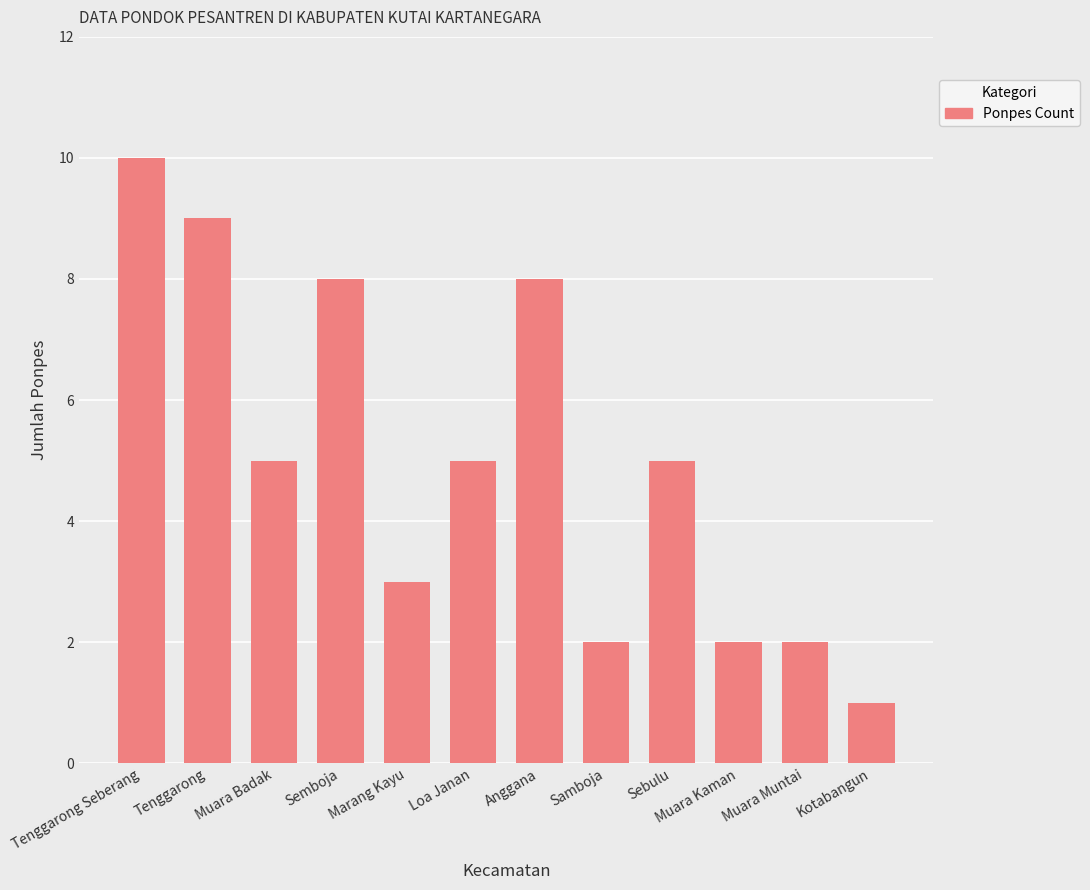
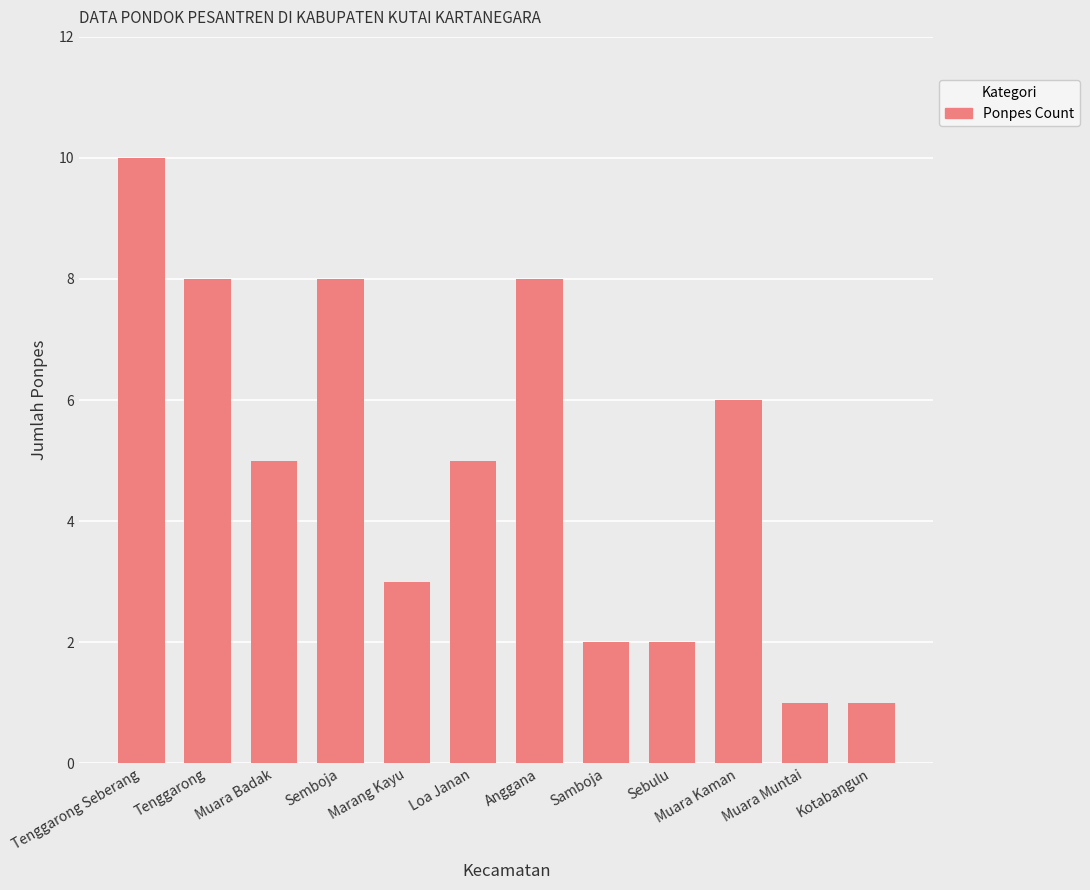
  {
    "Tenggarong Seberang": 10,
-   "Tenggarong": 9,
+   "Tenggarong": 8,
    "Muara Badak": 5,
    "Semboja": 8,
    "Marang Kayu": 3,
    "Loa Janan": 5,
    "Anggana": 8,
    "Samboja": 2,
-   "Sebulu": 5,
-   "Muara Kaman": 2,
-   "Muara Muntai": 2,
+   "Sebulu": 2,
+   "Muara Kaman": 6,
+   "Muara Muntai": 1,
    "Kotabangun": 1
  }
